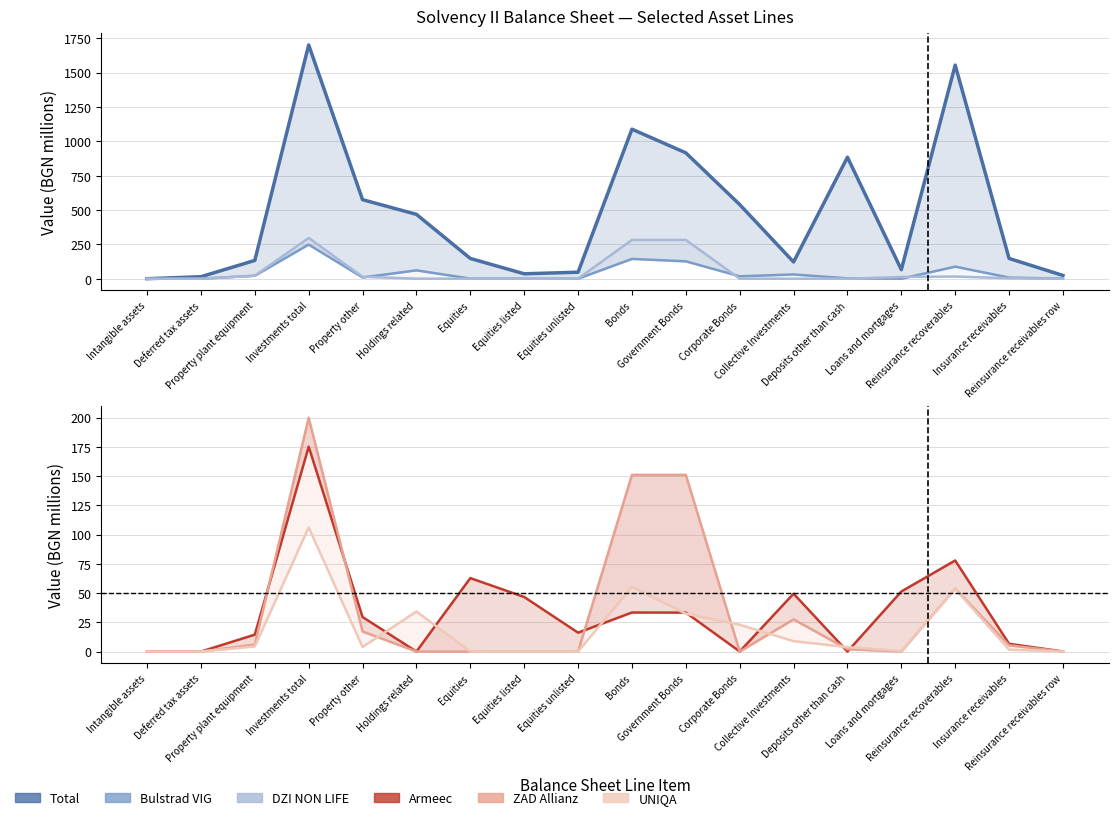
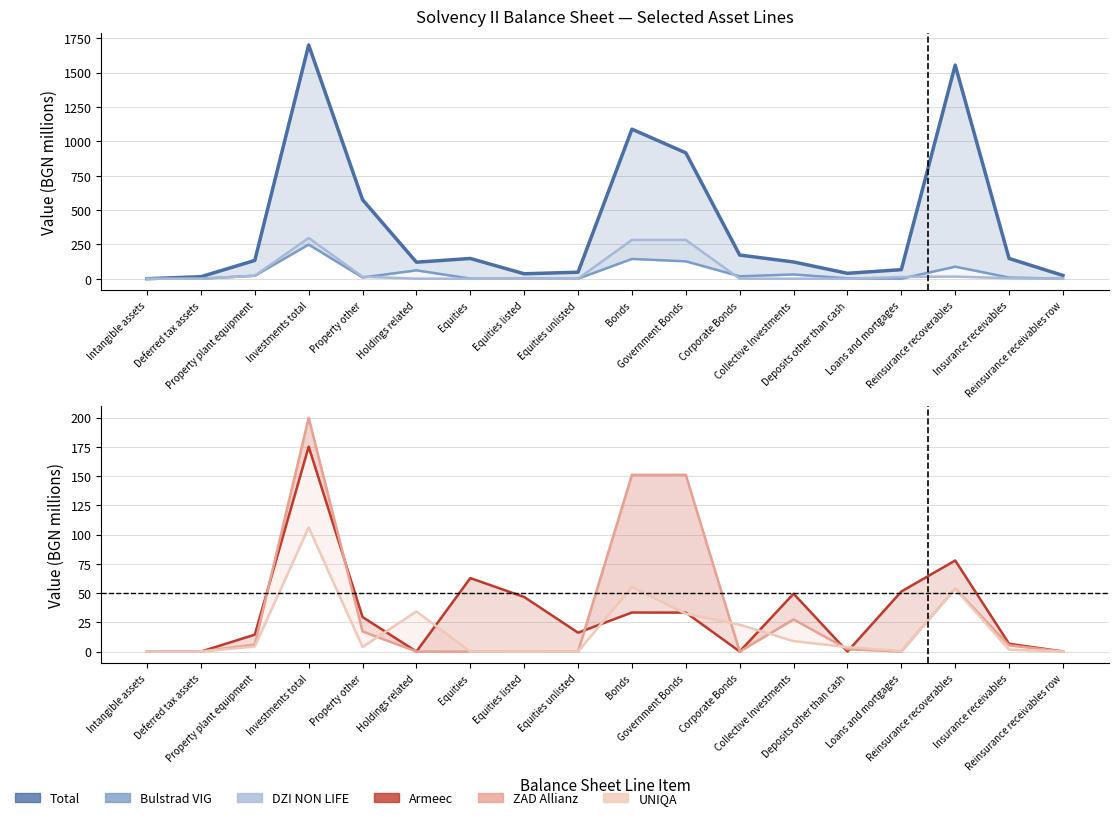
  {
    "Solvency II Balance Sheet — Selected Asset Lines": {
      "Total": {
        "Property plant equipment": 130,
        "Investments total": 1700,
        "Property other": 580,
-       "Holdings related": 470,
+       "Holdings related": 120,
        "Equities": 150,
        "Equities listed": 40,
        "Equities unlisted": 50,
        "Bonds": 1090,
        "Government Bonds": 920,
-       "Corporate Bonds": 540,
+       "Corporate Bonds": 170,
        "Collective Investments": 120,
-       "Deposits other than cash": 880,
+       "Deposits other than cash": 40,
        "Loans and mortgages": 70,
        "Reinsurance recoverables": 1550,
        "Insurance receivables": 150,
        "Reinsurance receivables row": 20
      }
    }
  }
